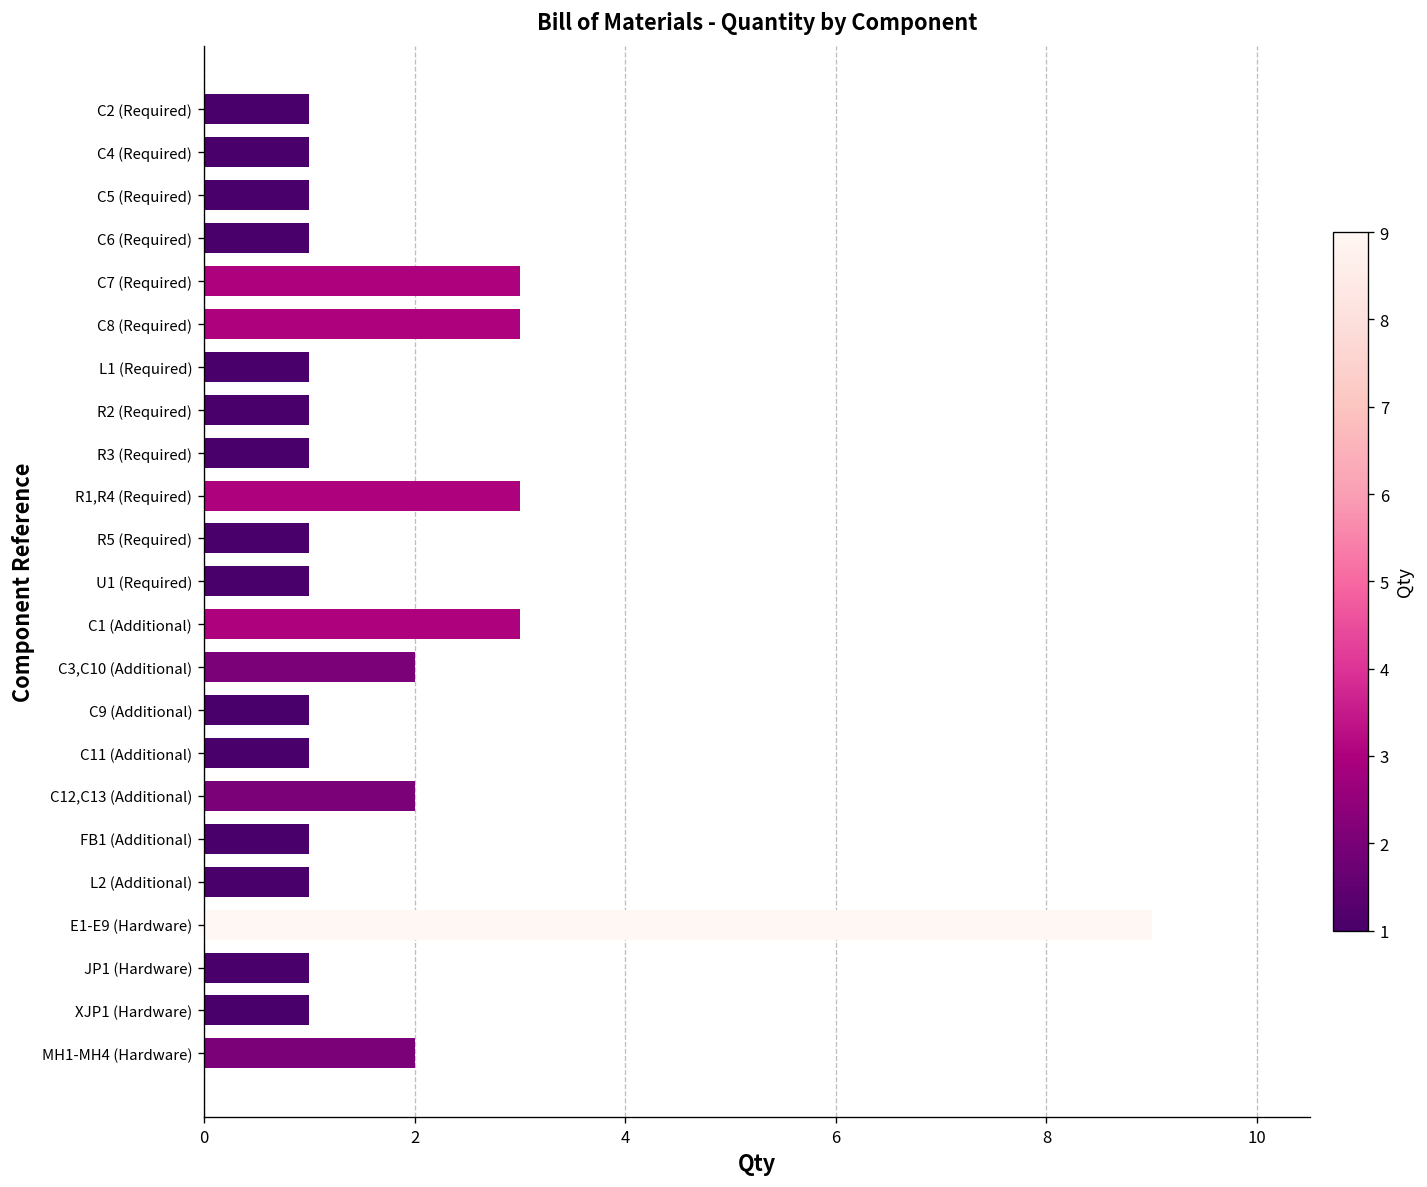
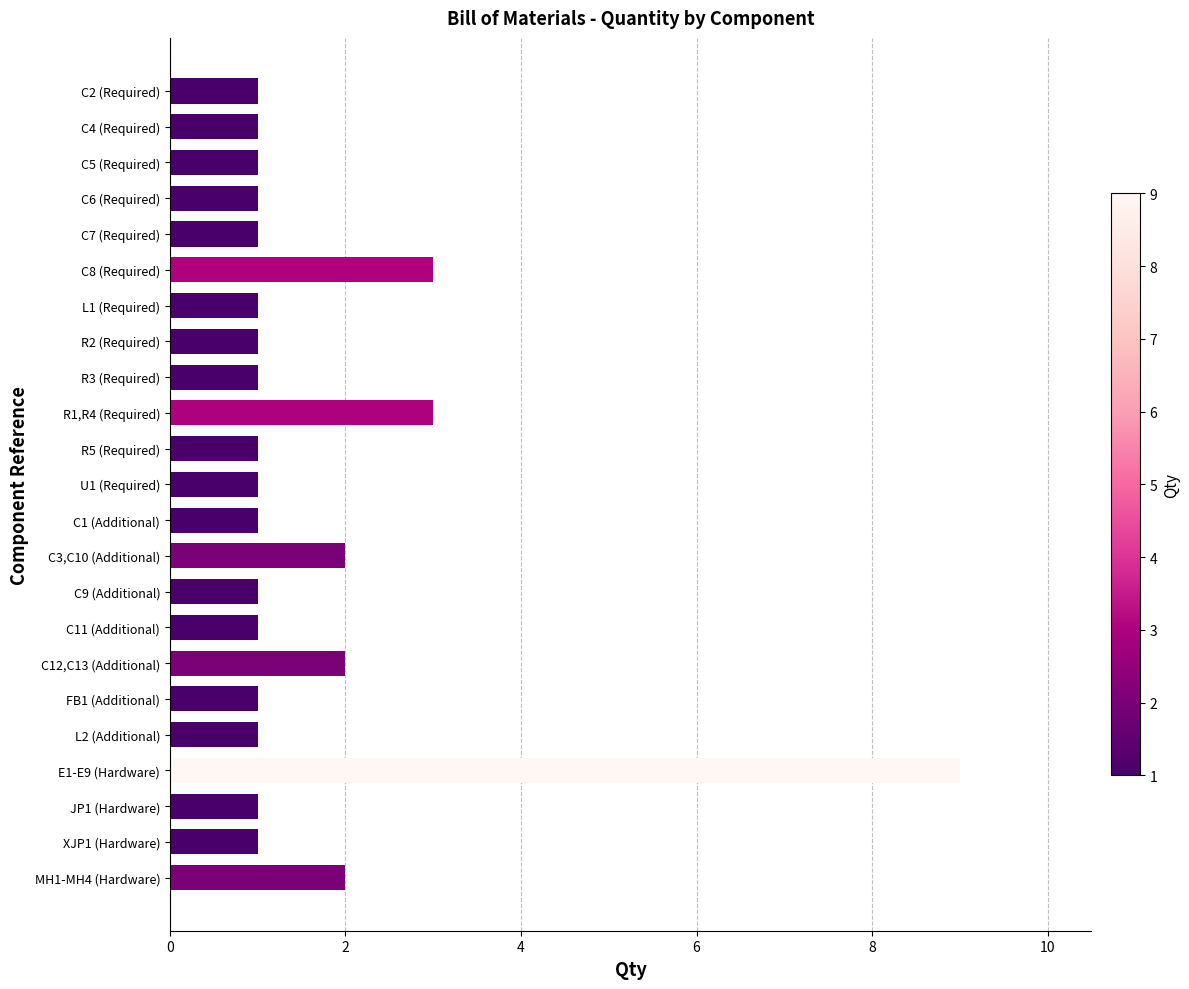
  {
    "C2 (Required)": 1,
    "C4 (Required)": 1,
    "C5 (Required)": 1,
    "C6 (Required)": 1,
-   "C7 (Required)": 3,
+   "C7 (Required)": 1,
    "C8 (Required)": 3,
    "L1 (Required)": 1,
    "R2 (Required)": 1,
    "R3 (Required)": 1,
    "R1,R4 (Required)": 3,
    "R5 (Required)": 1,
    "U1 (Required)": 1,
-   "C1 (Additional)": 3,
+   "C1 (Additional)": 1,
    "C3,C10 (Additional)": 2,
    "C9 (Additional)": 1,
    "C11 (Additional)": 1,
    "C12,C13 (Additional)": 2,
    "FB1 (Additional)": 1,
    "L2 (Additional)": 1,
    "E1-E9 (Hardware)": 9,
    "JP1 (Hardware)": 1,
    "XJP1 (Hardware)": 1,
    "MH1-MH4 (Hardware)": 2
  }
